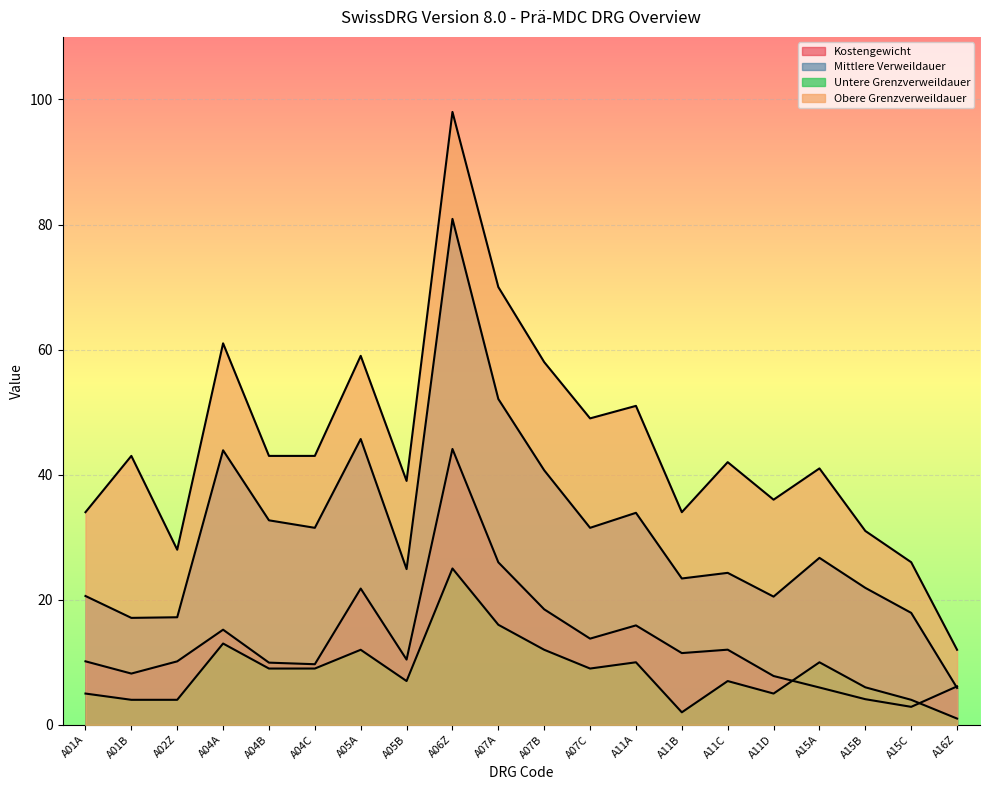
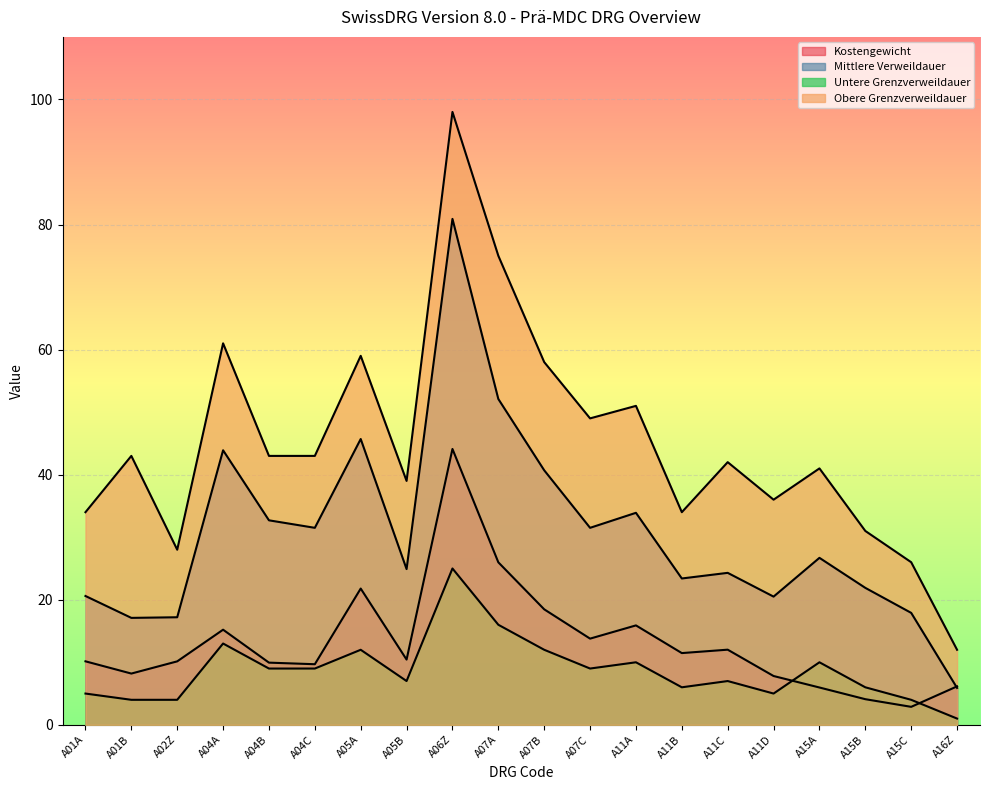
  {
    "Kostengewicht": {
      "A01A": 10,
      "A01B": 8,
      "A02Z": 10,
      "A04A": 15,
      "A04B": 10,
      "A04C": 10,
      "A05A": 22,
      "A05B": 10,
      "A06Z": 44,
      "A07A": 26,
      "A07B": 18,
      "A07C": 14,
      "A11A": 16,
      "A11B": 11,
      "A11C": 12,
      "A11D": 8,
      "A15A": 6,
      "A15B": 4,
      "A15C": 3
    },
    "Mittlere Verweildauer": {
      "A01A": 21,
      "A01B": 17,
      "A02Z": 17,
      "A04A": 44,
      "A04B": 33,
      "A04C": 32,
      "A05A": 46,
      "A05B": 25,
      "A06Z": 81,
      "A07A": 52,
      "A07B": 41,
      "A07C": 32,
      "A11A": 34,
      "A11B": 23,
      "A11C": 24,
      "A11D": 21,
      "A15A": 27,
      "A15B": 22,
      "A15C": 18
    },
    "Untere Grenzverweildauer": {
      "A01A": 5,
      "A01B": 4,
      "A02Z": 4,
      "A04A": 13,
      "A04B": 9,
      "A04C": 9,
      "A05A": 12,
      "A05B": 7,
      "A06Z": 25,
      "A07A": 16,
      "A07B": 12,
      "A07C": 9,
      "A11A": 10,
-     "A11B": 2,
+     "A11B": 6,
      "A11C": 7,
      "A11D": 5,
      "A15A": 10,
      "A15B": 6,
      "A15C": 4,
      "A16Z": 1
    },
    "Obere Grenzverweildauer": {
      "A01A": 34,
      "A01B": 43,
      "A02Z": 28,
      "A04A": 61,
      "A04B": 43,
      "A04C": 43,
      "A05A": 59,
      "A05B": 39,
      "A06Z": 98,
-     "A07A": 70,
+     "A07A": 75,
      "A07B": 58,
      "A07C": 49,
      "A11A": 51,
      "A11B": 34,
      "A11C": 42,
      "A11D": 36,
      "A15A": 41,
      "A15B": 31,
      "A15C": 26,
      "A16Z": 12
    }
  }
